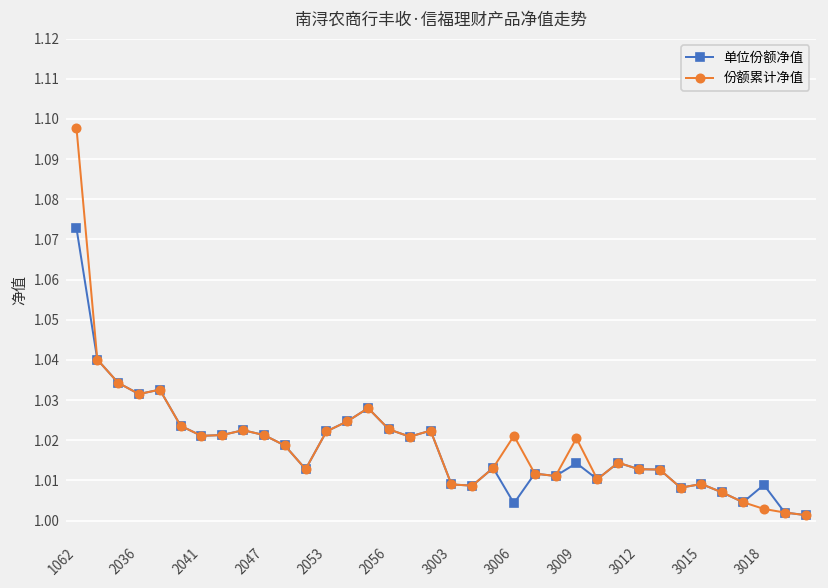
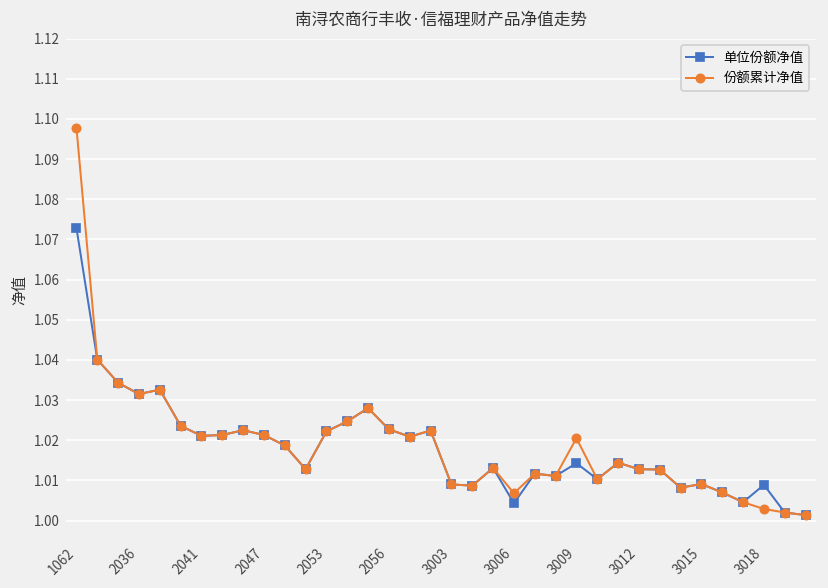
  {
    "单位份额净值": {
      "1062": 1.073,
      "3006": 1.004,
      "3009": 1.014,
      "3018": 1.009
    },
    "份额累计净值": {
      "1062": 1.098,
-     "3006": 1.021,
+     "3006": 1.007,
      "3009": 1.021,
      "3018": 1.003
    }
  }
